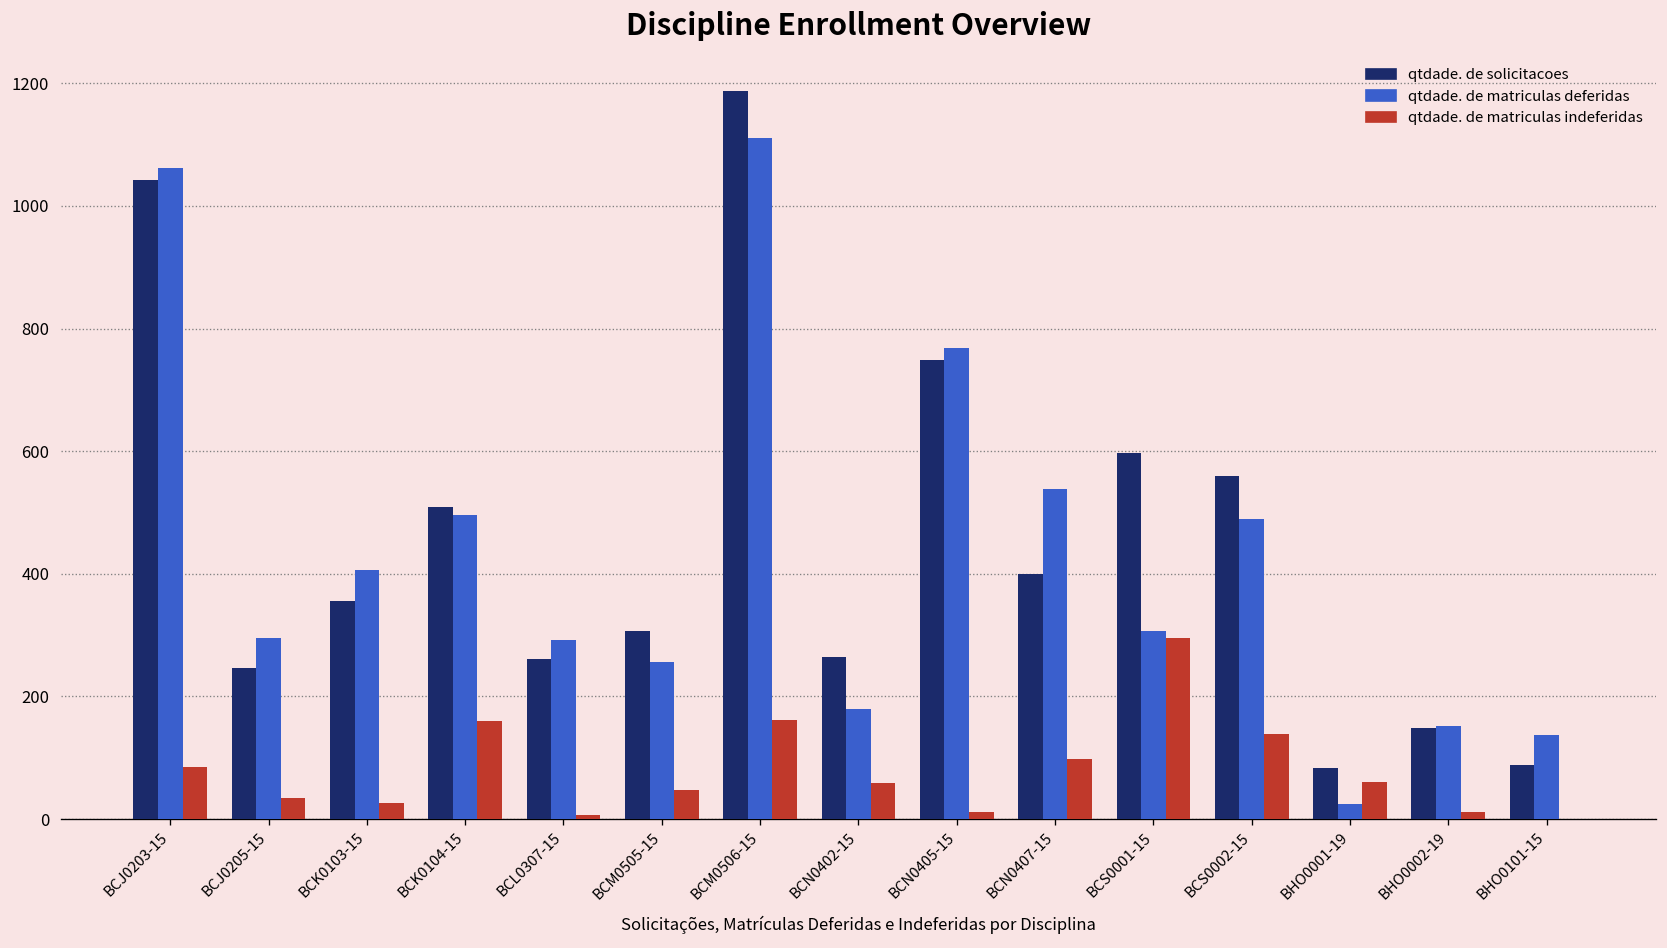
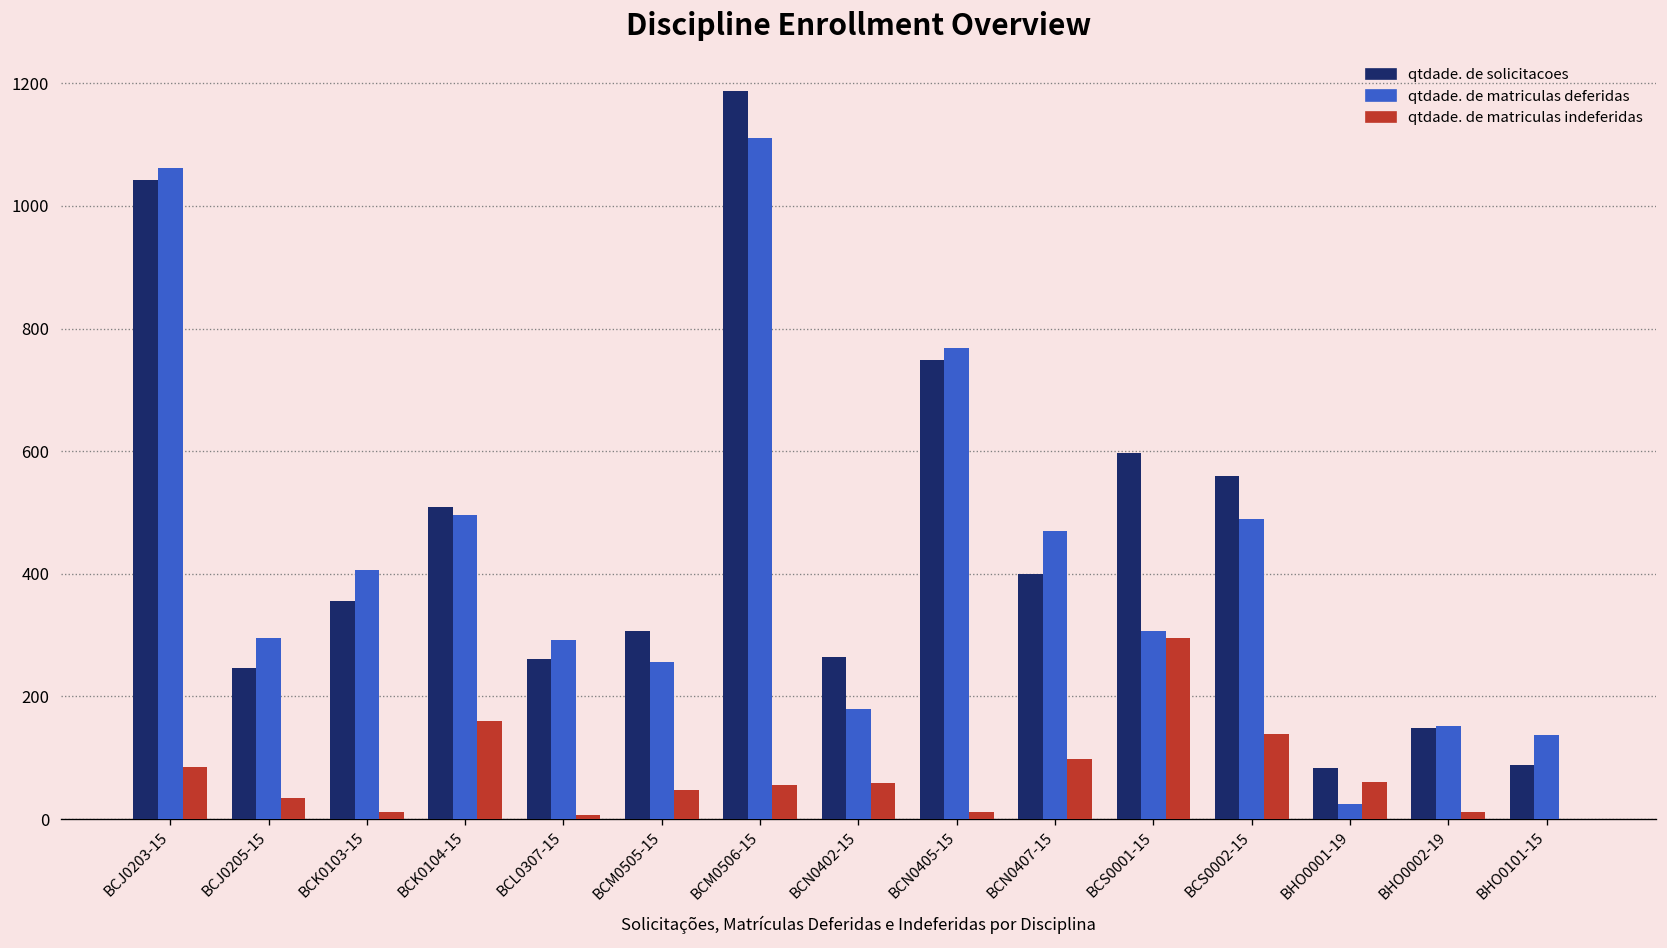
  {
    "qtdade. de solicitacoes": {
      "BCJ0203-15": 1040,
      "BCJ0205-15": 250,
      "BCK0103-15": 360,
      "BCK0104-15": 510,
      "BCL0307-15": 260,
      "BCM0505-15": 310,
      "BCM0506-15": 1190,
      "BCN0402-15": 260,
      "BCN0405-15": 750,
      "BCN0407-15": 400,
      "BCS0001-15": 600,
      "BCS0002-15": 560,
      "BHO0001-19": 80,
      "BHO0002-19": 150,
      "BHO0101-15": 90
    },
    "qtdade. de matriculas deferidas": {
      "BCJ0203-15": 1060,
      "BCJ0205-15": 300,
      "BCK0103-15": 410,
      "BCK0104-15": 500,
      "BCL0307-15": 290,
      "BCM0505-15": 260,
      "BCM0506-15": 1110,
      "BCN0402-15": 180,
      "BCN0405-15": 770,
-     "BCN0407-15": 540,
+     "BCN0407-15": 470,
      "BCS0001-15": 310,
      "BCS0002-15": 490,
      "BHO0001-19": 20,
      "BHO0002-19": 150,
      "BHO0101-15": 140
    },
    "qtdade. de matriculas indeferidas": {
      "BCJ0203-15": 90,
      "BCJ0205-15": 40,
-     "BCK0103-15": 30,
+     "BCK0103-15": 10,
      "BCK0104-15": 160,
      "BCL0307-15": 10,
      "BCM0505-15": 50,
-     "BCM0506-15": 160,
+     "BCM0506-15": 60,
      "BCN0402-15": 60,
      "BCN0405-15": 10,
      "BCN0407-15": 100,
      "BCS0001-15": 300,
      "BCS0002-15": 140,
      "BHO0001-19": 60,
      "BHO0002-19": 10,
      "BHO0101-15": 0
    }
  }
